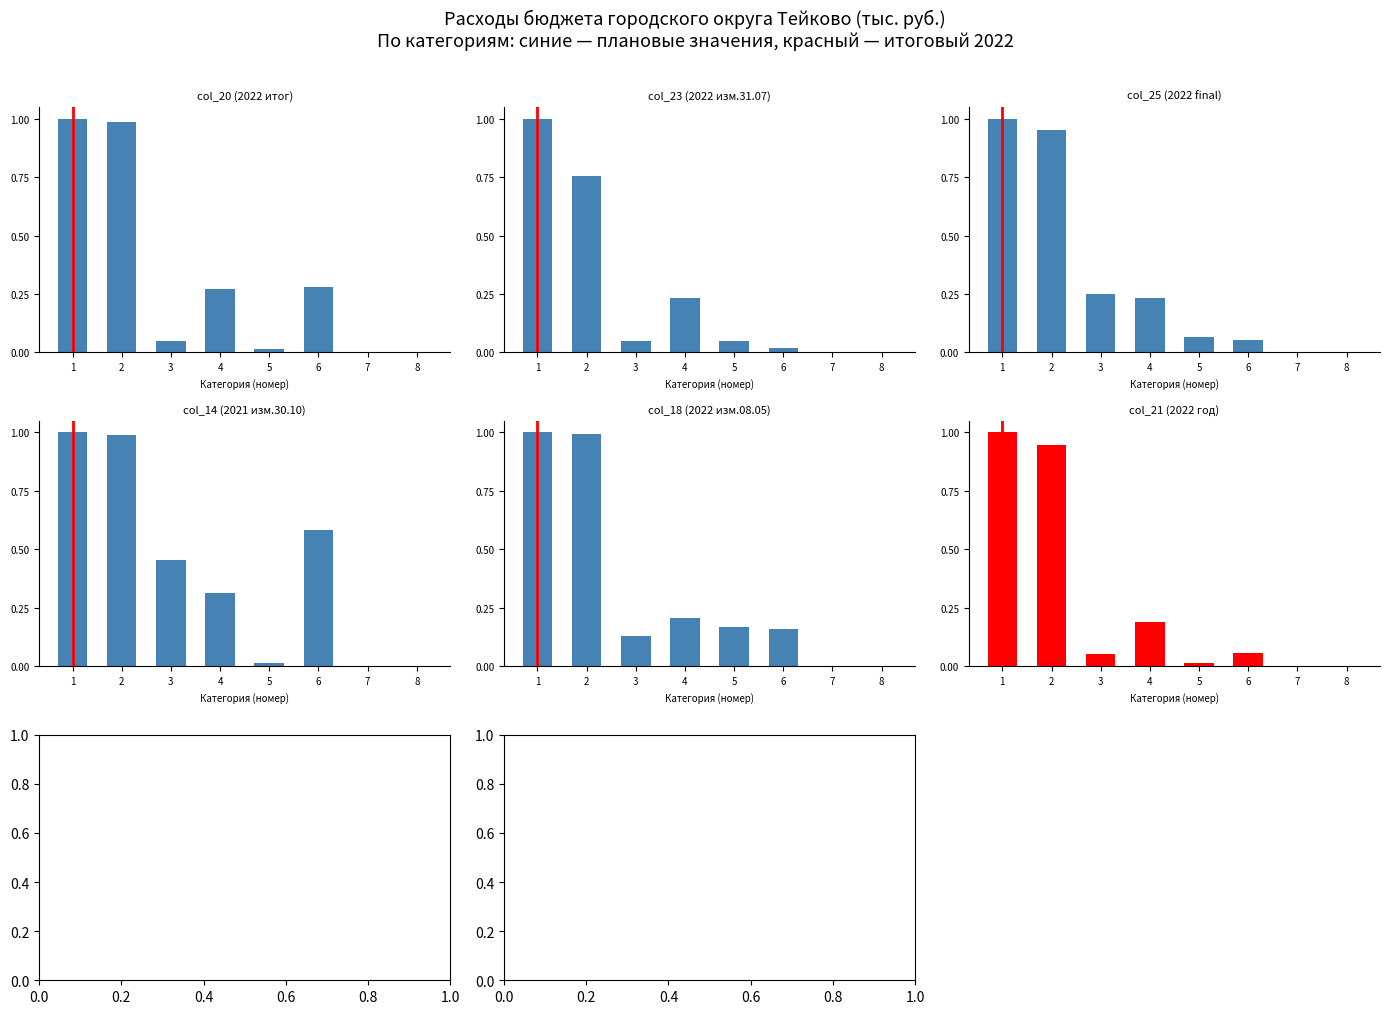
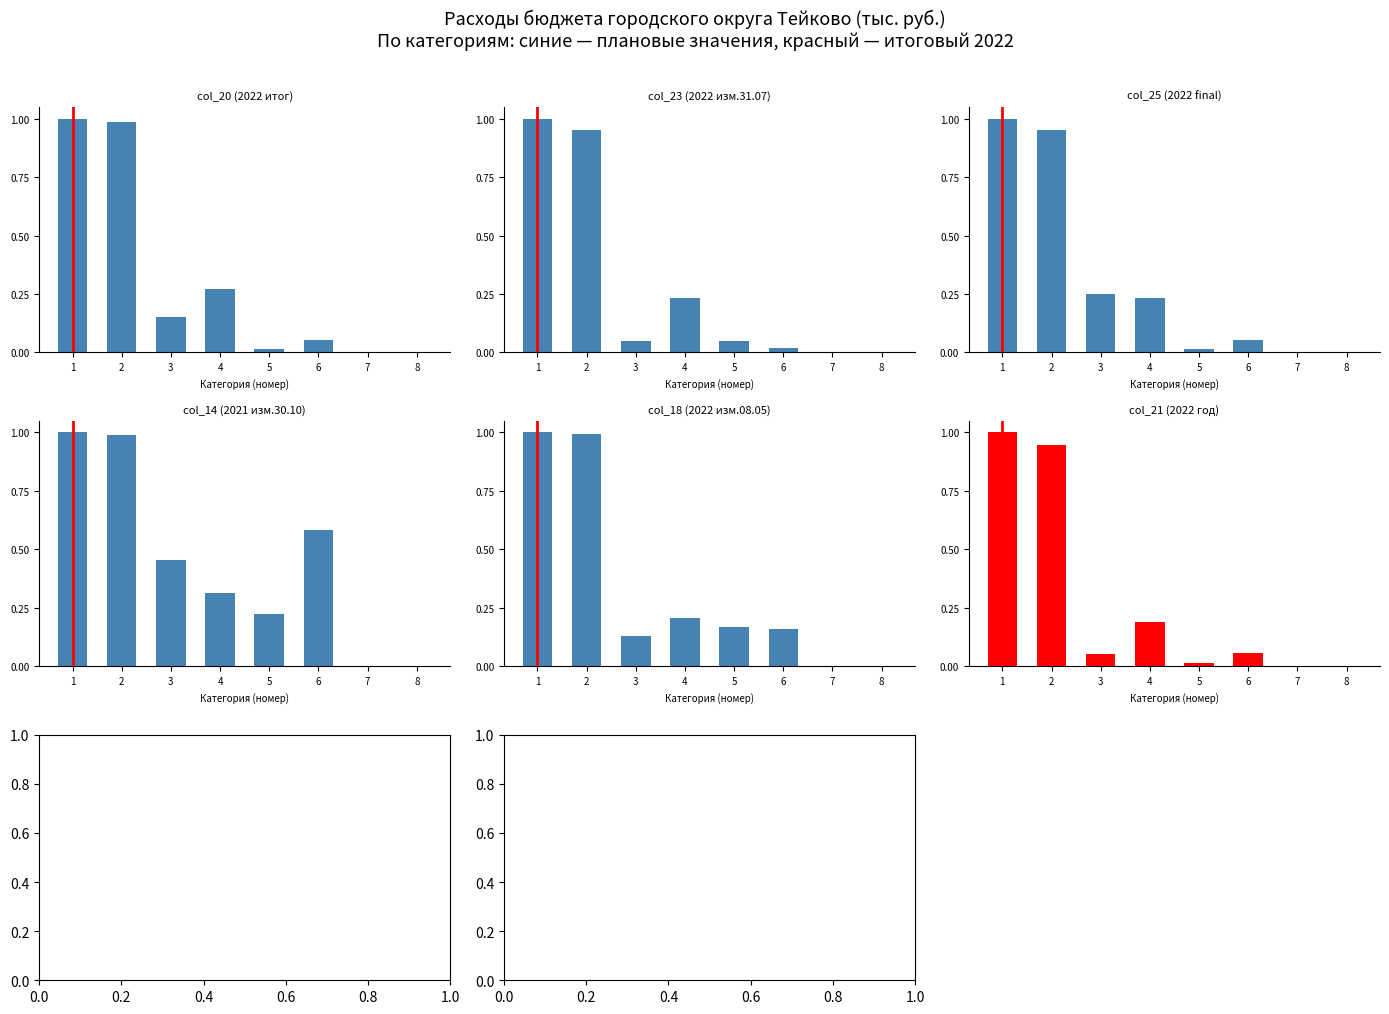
  {
    "col_20 (2022 итог)": {
      "1": 1.00,
      "2": 0.99,
-     "3": 0.05,
+     "3": 0.15,
      "4": 0.27,
      "5": 0.01,
-     "6": 0.28
+     "6": 0.05
    },
    "col_23 (2022 изм.31.07)": {
      "1": 1.00,
-     "2": 0.76,
+     "2": 0.95,
      "3": 0.05,
      "4": 0.23,
      "5": 0.05,
      "6": 0.02
    },
    "col_25 (2022 final)": {
      "1": 1.00,
      "2": 0.95,
      "3": 0.25,
      "4": 0.23,
-     "5": 0.06,
+     "5": 0.01,
      "6": 0.05
    },
    "col_14 (2021 изм.30.10)": {
      "1": 1.00,
      "2": 0.99,
      "3": 0.46,
      "4": 0.31,
-     "5": 0.01,
+     "5": 0.22,
      "6": 0.58
    },
    "col_18 (2022 изм.08.05)": {
      "1": 1.00,
      "2": 0.99,
      "3": 0.13,
      "4": 0.21,
      "5": 0.17,
      "6": 0.16
    },
    "col_21 (2022 год)": {
      "1": 1.00,
      "2": 0.95,
      "3": 0.05,
      "4": 0.19,
      "5": 0.01,
      "6": 0.06
    }
  }
